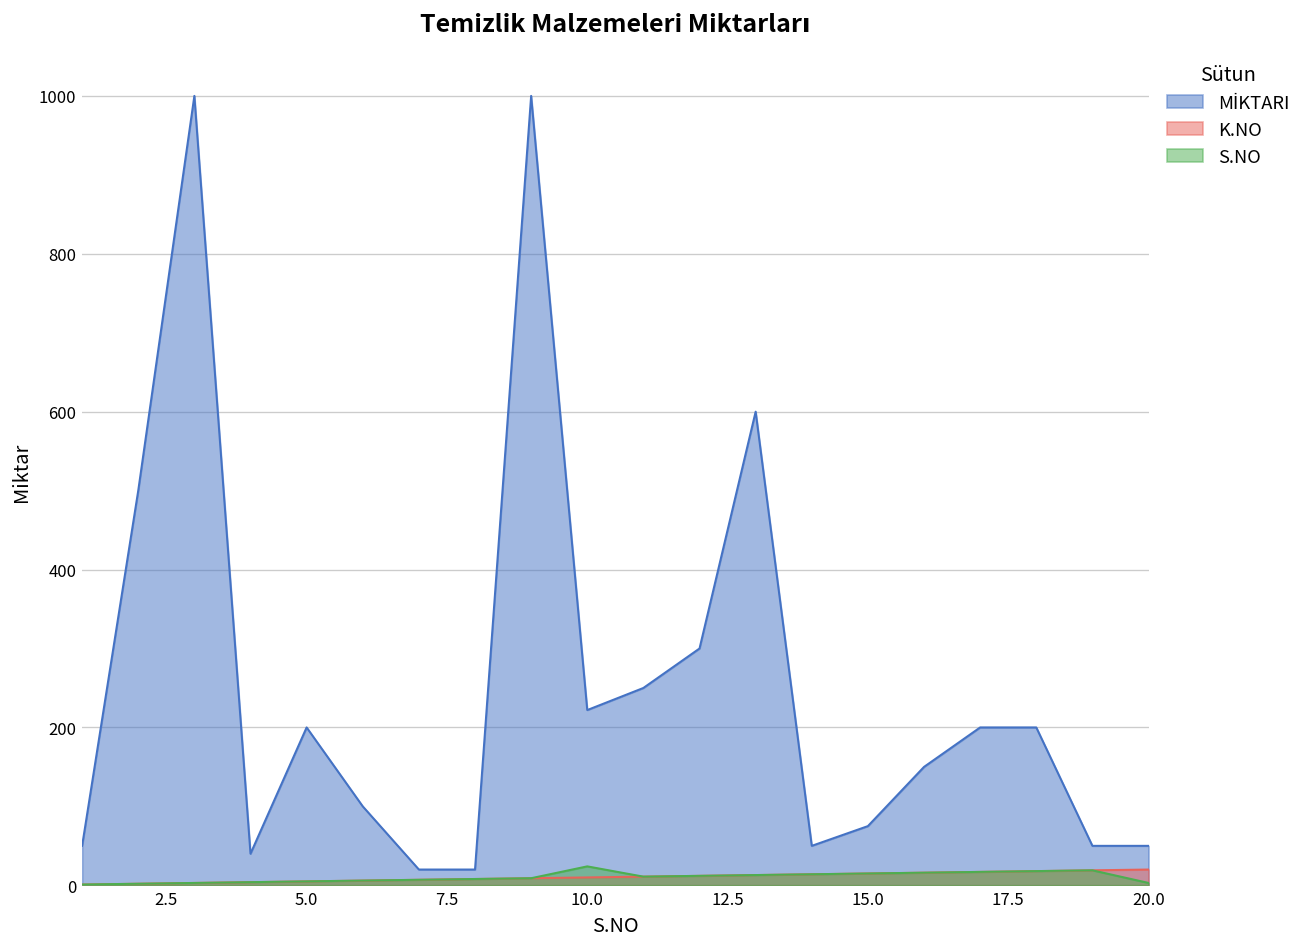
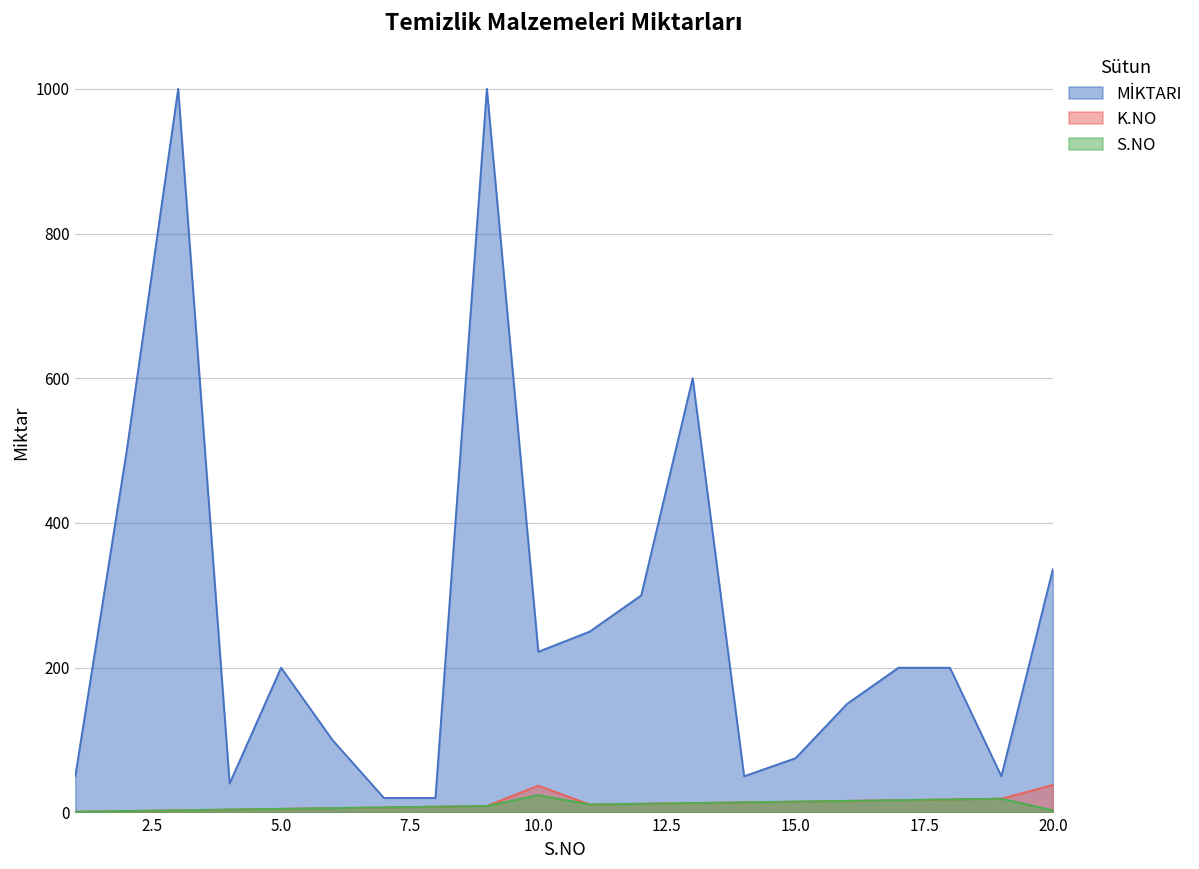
  {
    "MİKTARI": {
      "5.0": 200,
      "10.0": 220,
      "15.0": 80,
-     "20.0": 50
+     "20.0": 340
    },
    "K.NO": {
-     "10.0": 10,
-     "20.0": 20
+     "10.0": 40,
+     "20.0": 40
    },
    "S.NO": {
      "10.0": 20,
      "20.0": 0
    }
  }
